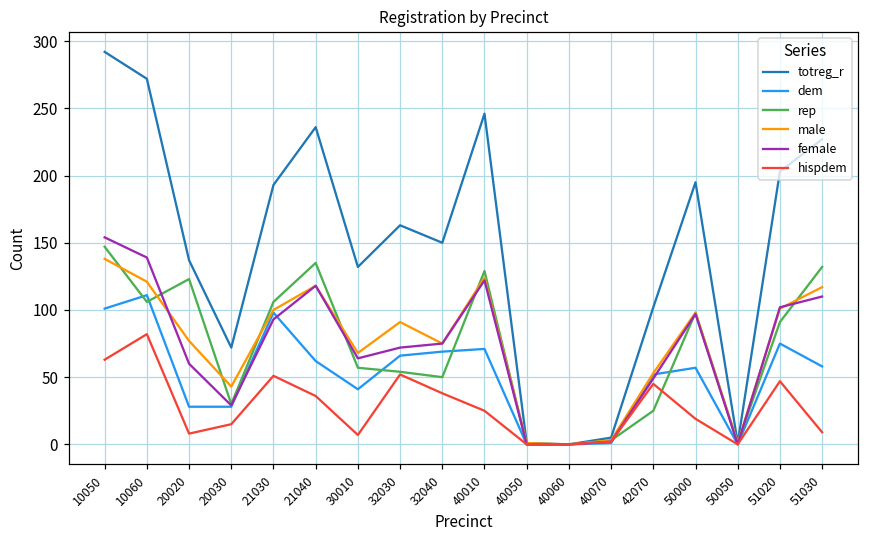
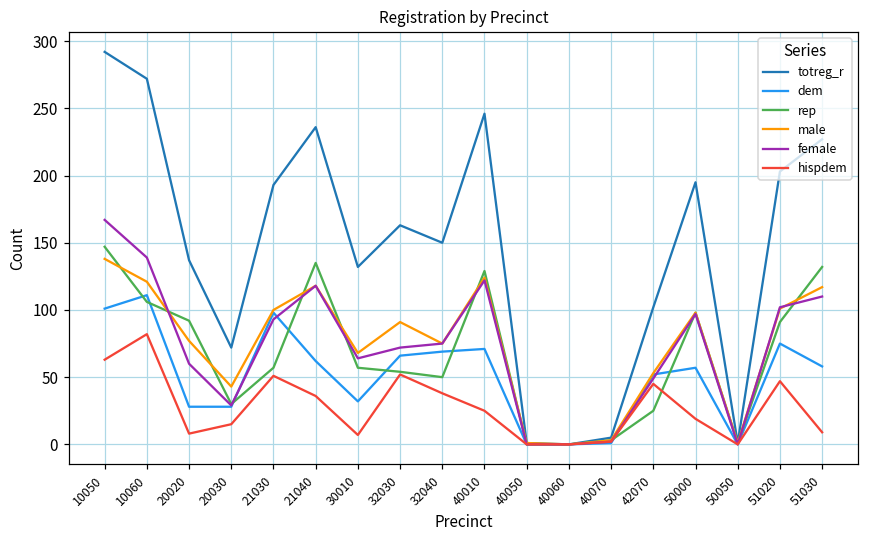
  {
    "totreg_r": {
      "10050": 292,
      "10060": 272,
      "20020": 137,
      "20030": 72,
      "21030": 193,
      "21040": 236,
      "30010": 132,
      "32030": 163,
      "32040": 150,
      "40010": 246,
      "42070": 102,
      "50000": 195,
      "51020": 203
    },
    "dem": {
      "10050": 101,
      "10060": 111,
      "20020": 28,
      "21040": 62,
-     "30010": 41,
+     "30010": 32,
      "32030": 66,
      "32040": 69,
      "40010": 71,
      "50000": 57,
      "51020": 75,
      "51030": 58
    },
    "rep": {
      "10050": 147,
      "10060": 106,
-     "20020": 123,
-     "21030": 106,
+     "20020": 92,
+     "21030": 57,
      "21040": 135,
      "30010": 57,
      "32040": 50,
      "40010": 129,
      "42070": 25,
      "51020": 91,
      "51030": 132
    },
    "male": {
      "10050": 138,
      "10060": 121,
      "20020": 77,
      "20030": 43,
      "30010": 68,
      "32030": 91,
      "51030": 117
    },
    "female": {
-     "10050": 154,
+     "10050": 167,
      "10060": 139,
      "20020": 60,
      "21030": 93,
      "30010": 64,
      "32030": 72,
      "42070": 49,
      "51030": 110
    },
    "hispdem": {
      "10050": 63,
      "10060": 82,
      "20020": 8,
      "20030": 15,
      "21030": 51,
      "21040": 36,
      "30010": 7,
      "32040": 38,
      "40010": 25,
      "42070": 45,
      "50000": 19,
      "51020": 47,
      "51030": 9
    }
  }
